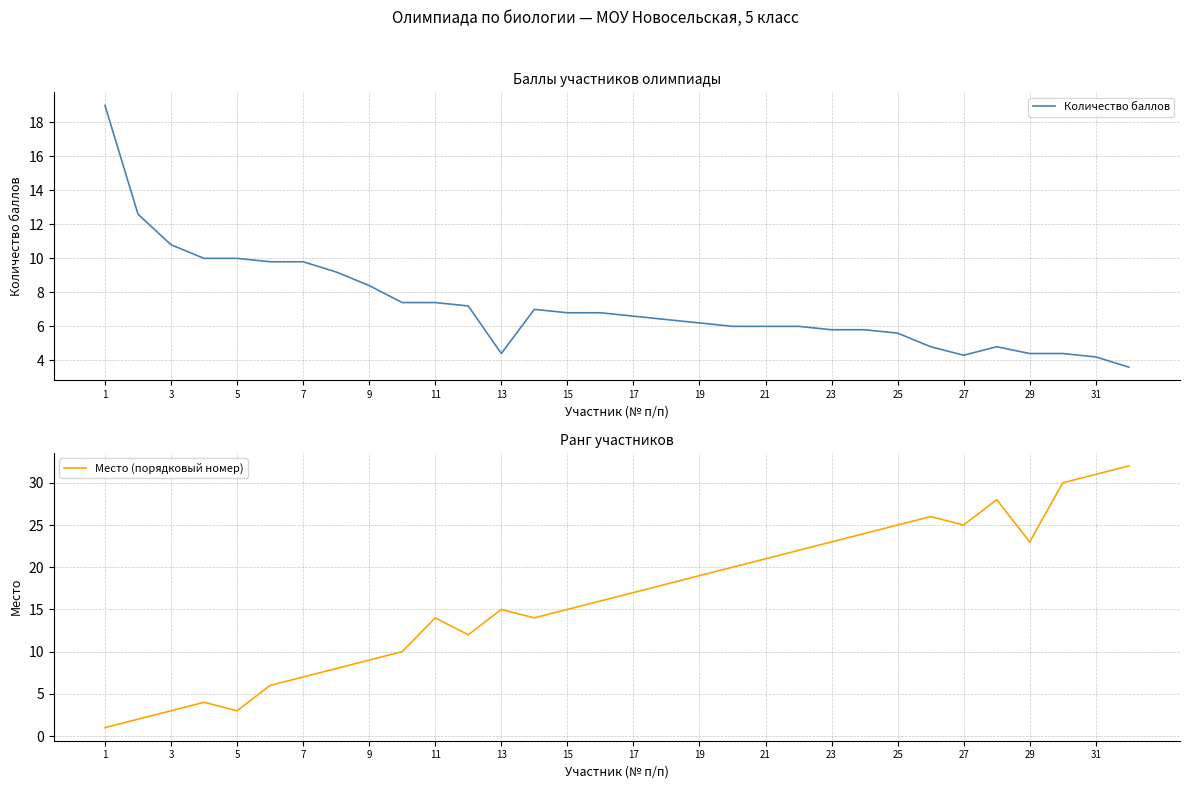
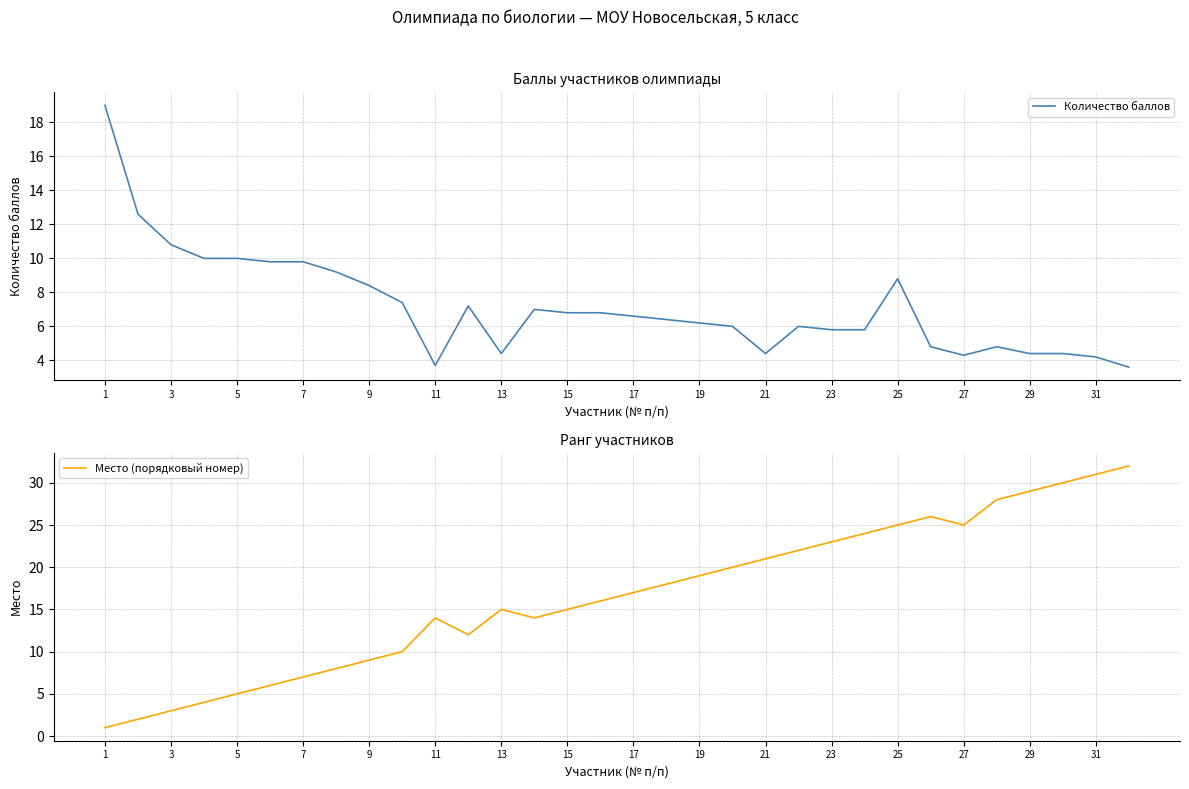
  {
    "Баллы участников олимпиады": {
      "1": 19.0,
      "3": 10.8,
      "5": 10.0,
      "7": 9.8,
      "9": 8.4,
-     "11": 7.4,
+     "11": 3.7,
      "13": 4.4,
      "15": 6.8,
      "17": 6.6,
      "19": 6.2,
-     "21": 6.0,
+     "21": 4.4,
      "23": 5.8,
-     "25": 5.6,
+     "25": 8.8,
      "27": 4.3,
      "29": 4.4,
      "31": 4.2
    },
    "Ранг участников": {
      "1": 1,
      "3": 3,
-     "5": 3,
+     "5": 5,
      "7": 7,
      "9": 9,
      "11": 14,
      "13": 15,
      "15": 15,
      "17": 17,
      "19": 19,
      "21": 21,
      "23": 23,
      "25": 25,
      "27": 25,
-     "29": 23,
+     "29": 29,
      "31": 31
    }
  }
